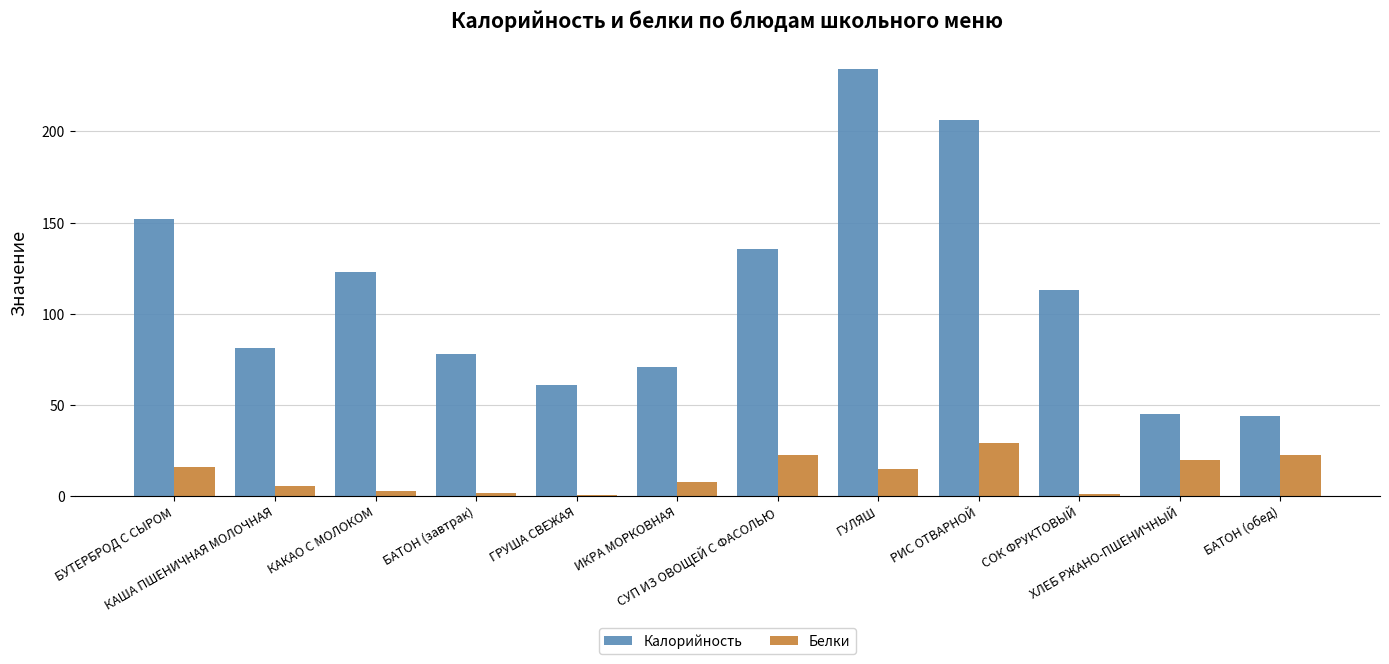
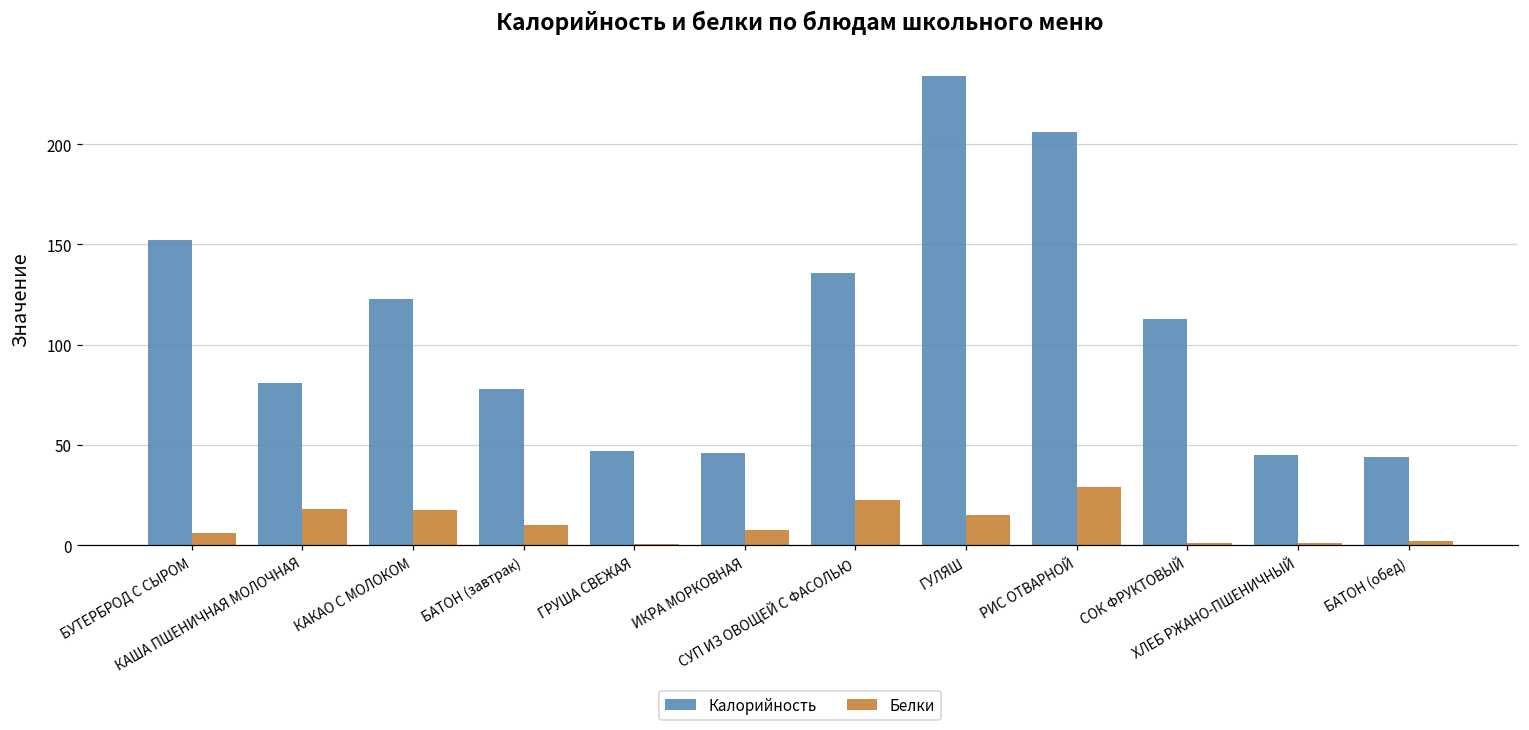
  {
    "Калорийность": {
      "БУТЕРБРОД С СЫРОМ": 152,
      "КАША ПШЕНИЧНАЯ МОЛОЧНАЯ": 81,
      "КАКАО С МОЛОКОМ": 123,
      "БАТОН (завтрак)": 78,
-     "ГРУША СВЕЖАЯ": 61,
-     "ИКРА МОРКОВНАЯ": 71,
+     "ГРУША СВЕЖАЯ": 47,
+     "ИКРА МОРКОВНАЯ": 46,
      "СУП ИЗ ОВОЩЕЙ С ФАСОЛЬЮ": 136,
      "ГУЛЯШ": 234,
      "РИС ОТВАРНОЙ": 206,
      "СОК ФРУКТОВЫЙ": 113,
      "ХЛЕБ РЖАНО-ПШЕНИЧНЫЙ": 45,
      "БАТОН (обед)": 44
    },
    "Белки": {
-     "БУТЕРБРОД С СЫРОМ": 16,
-     "КАША ПШЕНИЧНАЯ МОЛОЧНАЯ": 6,
-     "КАКАО С МОЛОКОМ": 3,
-     "БАТОН (завтрак)": 2,
+     "БУТЕРБРОД С СЫРОМ": 6,
+     "КАША ПШЕНИЧНАЯ МОЛОЧНАЯ": 18,
+     "КАКАО С МОЛОКОМ": 17,
+     "БАТОН (завтрак)": 10,
      "ИКРА МОРКОВНАЯ": 8,
      "СУП ИЗ ОВОЩЕЙ С ФАСОЛЬЮ": 23,
      "ГУЛЯШ": 15,
      "РИС ОТВАРНОЙ": 29,
-     "ХЛЕБ РЖАНО-ПШЕНИЧНЫЙ": 20,
-     "БАТОН (обед)": 23
+     "ХЛЕБ РЖАНО-ПШЕНИЧНЫЙ": 1,
+     "БАТОН (обед)": 2
    }
  }
